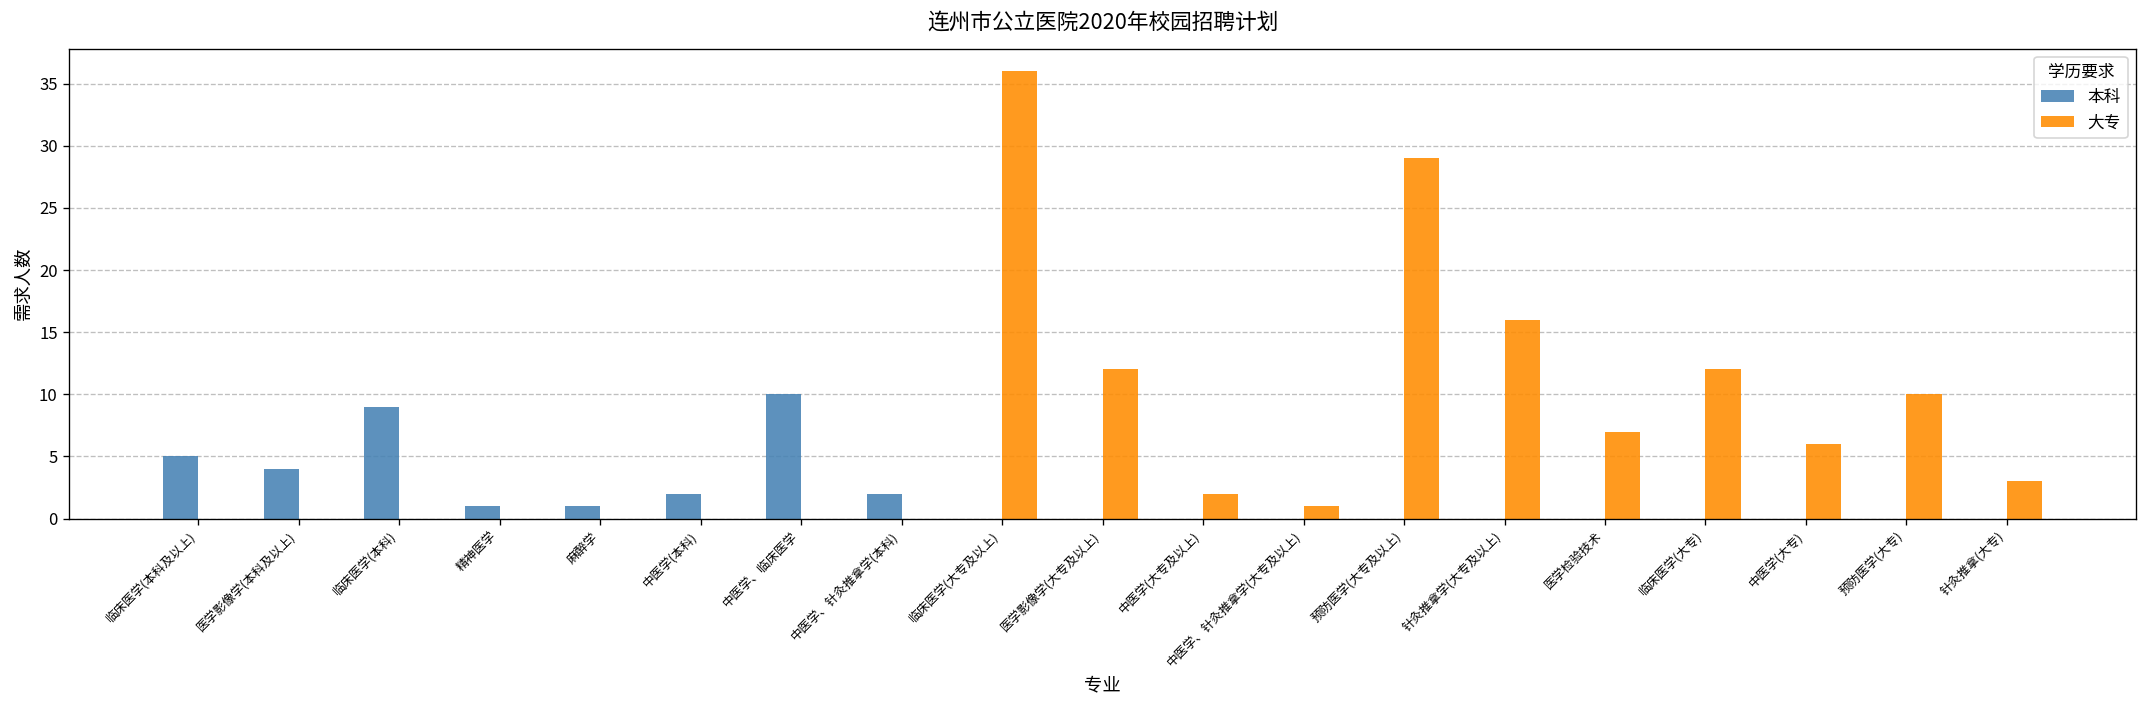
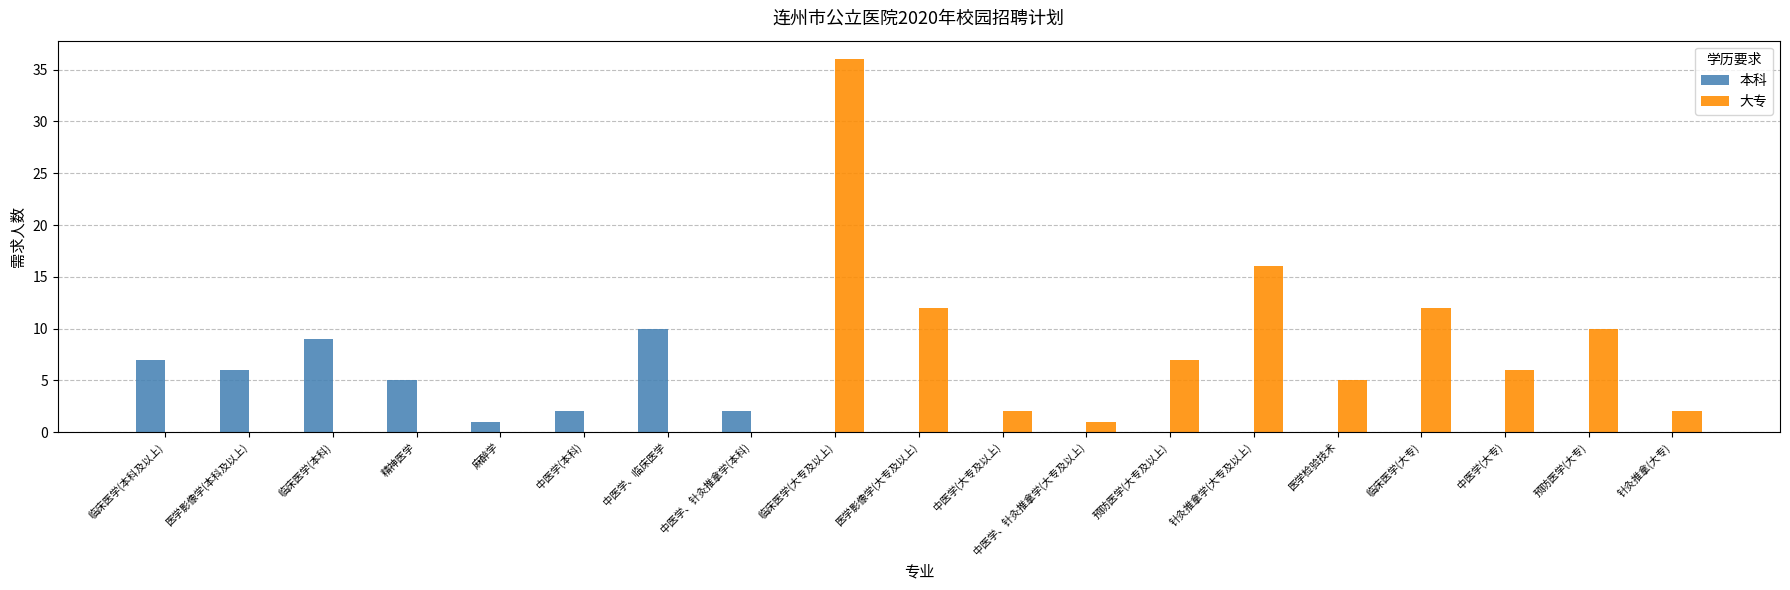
  {
    "本科": {
-     "临床医学(本科及以上)": 5,
-     "医学影像学(本科及以上)": 4,
+     "临床医学(本科及以上)": 7,
+     "医学影像学(本科及以上)": 6,
      "临床医学(本科)": 9,
-     "精神医学": 1,
+     "精神医学": 5,
      "麻醉学": 1,
      "中医学(本科)": 2,
      "中医学、临床医学": 10,
      "中医学、针灸推拿学(本科)": 2,
      "临床医学(大专及以上)": 0,
      "医学影像学(大专及以上)": 0,
      "中医学(大专及以上)": 0,
      "中医学、针灸推拿学(大专及以上)": 0,
      "预防医学(大专及以上)": 0,
      "针灸推拿学(大专及以上)": 0,
      "医学检验技术": 0,
      "临床医学(大专)": 0,
      "中医学(大专)": 0,
      "预防医学(大专)": 0,
      "针灸推拿(大专)": 0
    },
    "大专": {
      "临床医学(本科及以上)": 0,
      "医学影像学(本科及以上)": 0,
      "临床医学(本科)": 0,
      "精神医学": 0,
      "麻醉学": 0,
      "中医学(本科)": 0,
      "中医学、临床医学": 0,
      "中医学、针灸推拿学(本科)": 0,
      "临床医学(大专及以上)": 36,
      "医学影像学(大专及以上)": 12,
      "中医学(大专及以上)": 2,
      "中医学、针灸推拿学(大专及以上)": 1,
-     "预防医学(大专及以上)": 29,
+     "预防医学(大专及以上)": 7,
      "针灸推拿学(大专及以上)": 16,
-     "医学检验技术": 7,
+     "医学检验技术": 5,
      "临床医学(大专)": 12,
      "中医学(大专)": 6,
      "预防医学(大专)": 10,
-     "针灸推拿(大专)": 3
+     "针灸推拿(大专)": 2
    }
  }
